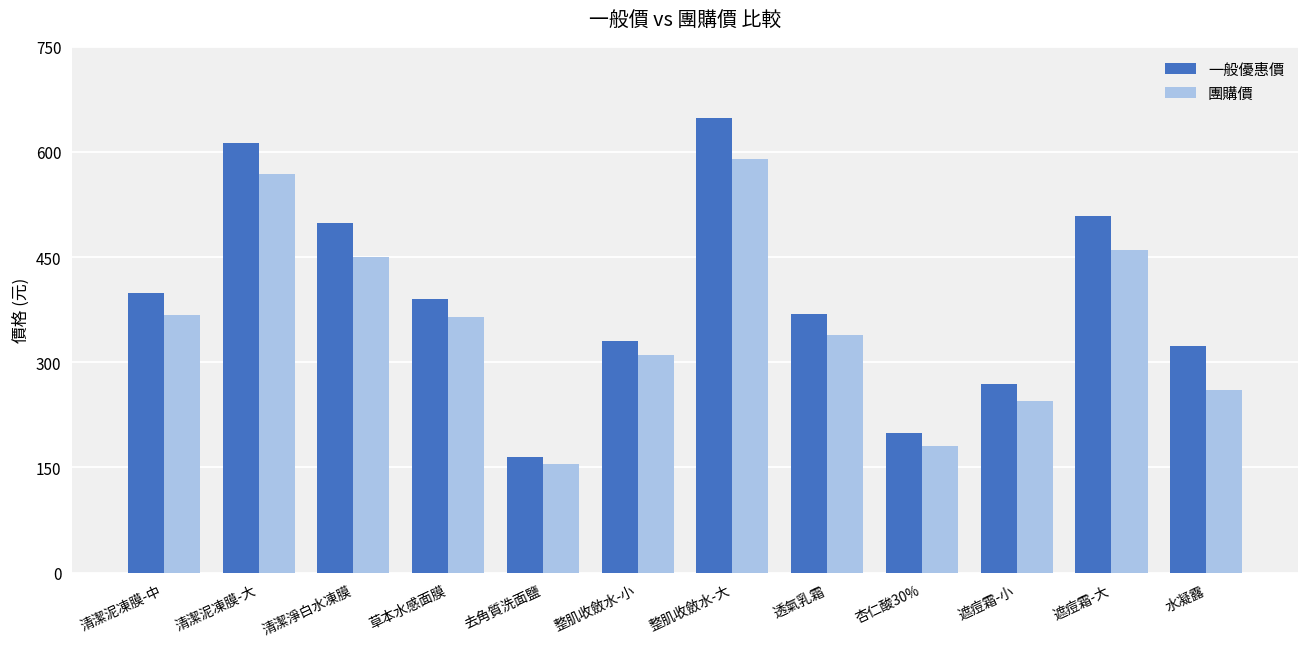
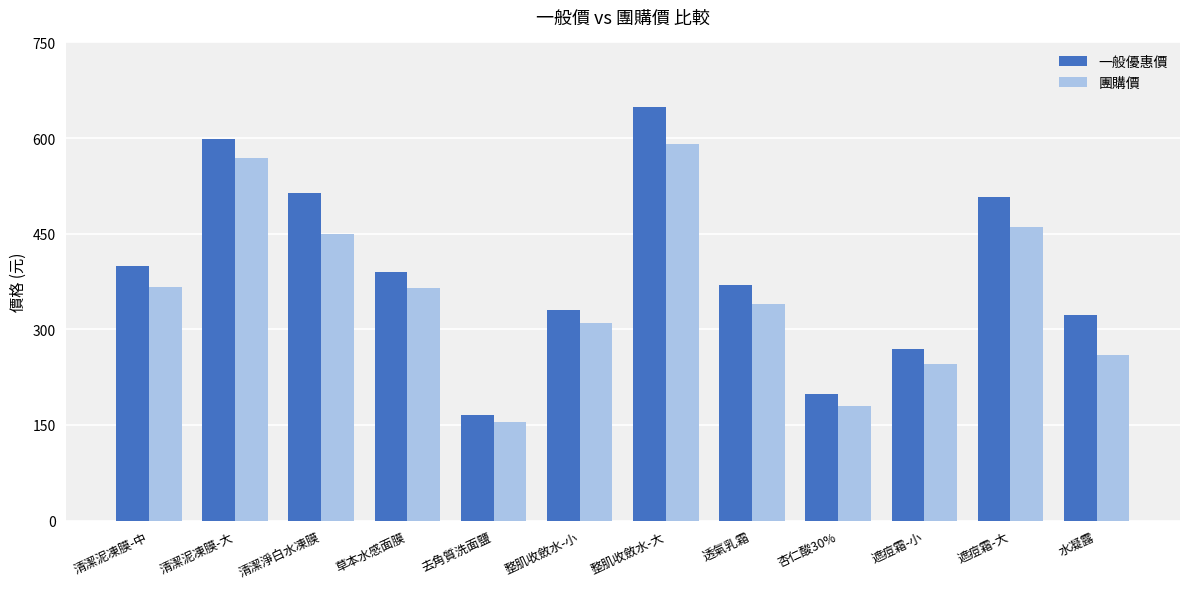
  {
    "一般優惠價": {
      "清潔泥凍膜-中": 400,
-     "清潔泥凍膜-大": 610,
-     "清潔淨白水凍膜": 500,
+     "清潔泥凍膜-大": 600,
+     "清潔淨白水凍膜": 510,
      "草本水感面膜": 390,
      "去角質洗面鹽": 170,
      "整肌收斂水-小": 330,
      "整肌收斂水-大": 650,
      "透氣乳霜": 370,
      "杏仁酸30%": 200,
      "遮痘霜-小": 270,
      "遮痘霜-大": 510,
      "水凝露": 320
    },
    "團購價": {
      "清潔泥凍膜-中": 370,
      "清潔泥凍膜-大": 570,
      "清潔淨白水凍膜": 450,
      "草本水感面膜": 370,
      "去角質洗面鹽": 160,
      "整肌收斂水-小": 310,
      "整肌收斂水-大": 590,
      "透氣乳霜": 340,
      "杏仁酸30%": 180,
      "遮痘霜-小": 250,
      "遮痘霜-大": 460,
      "水凝露": 260
    }
  }
